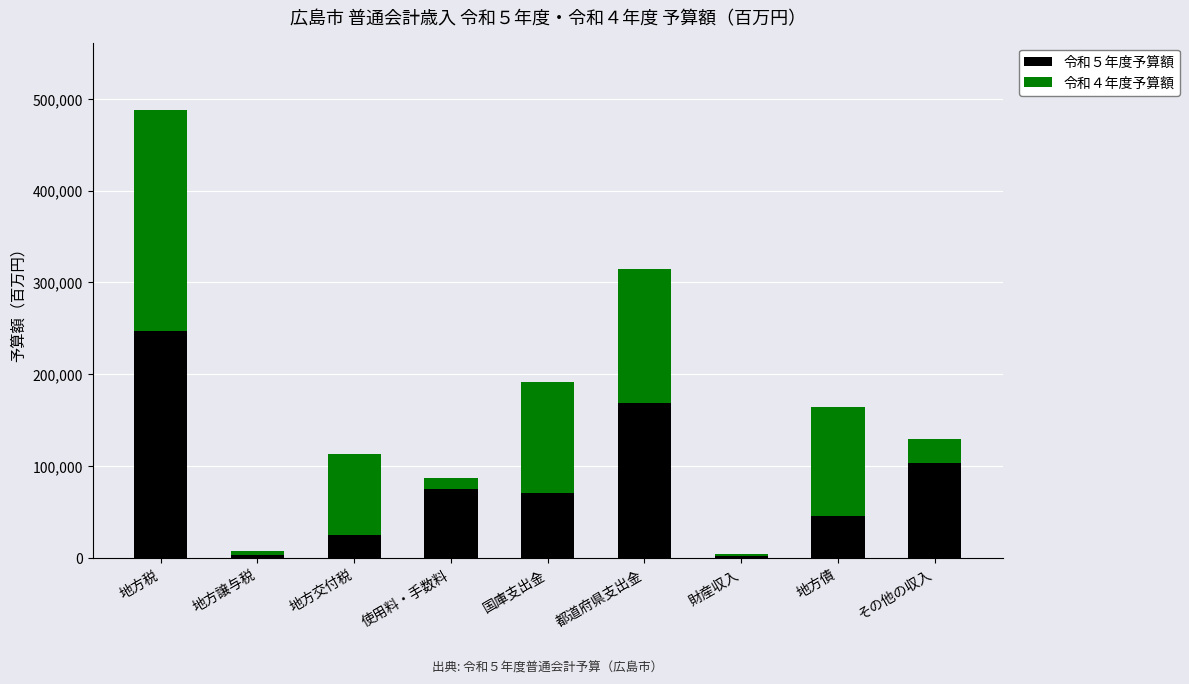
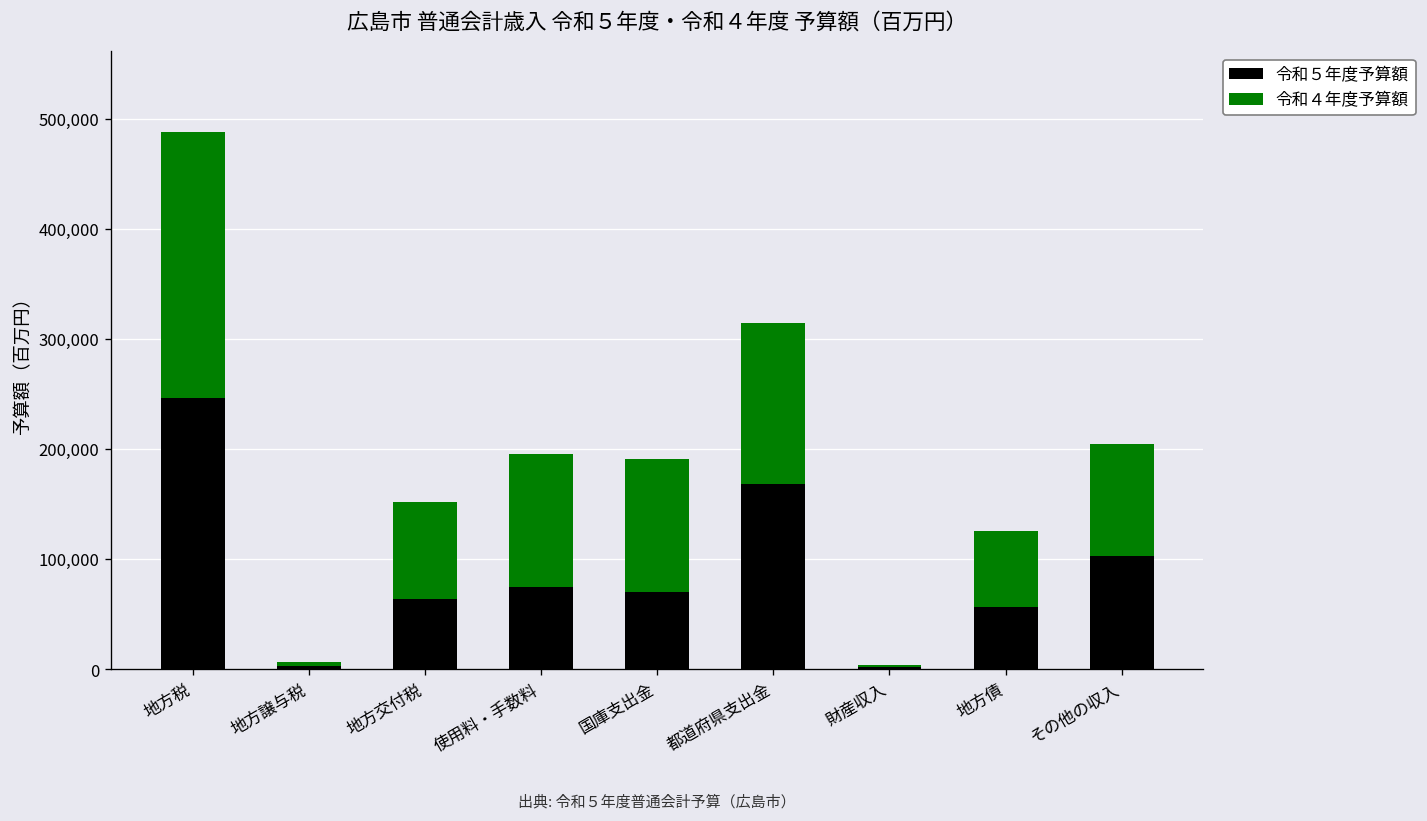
  {
    "令和５年度予算額": {
      "地方税": "250,000",
      "地方譲与税": "0",
-     "地方交付税": "20,000",
+     "地方交付税": "60,000",
      "使用料・手数料": "70,000",
      "国庫支出金": "70,000",
      "都道府県支出金": "170,000",
-     "地方債": "50,000",
+     "地方債": "60,000",
      "その他の収入": "100,000"
    },
    "令和４年度予算額": {
      "地方税": "240,000",
      "地方譲与税": "0",
      "地方交付税": "90,000",
-     "使用料・手数料": "10,000",
+     "使用料・手数料": "120,000",
      "国庫支出金": "120,000",
      "都道府県支出金": "150,000",
-     "地方債": "120,000",
-     "その他の収入": "30,000"
+     "地方債": "70,000",
+     "その他の収入": "100,000"
    }
  }
